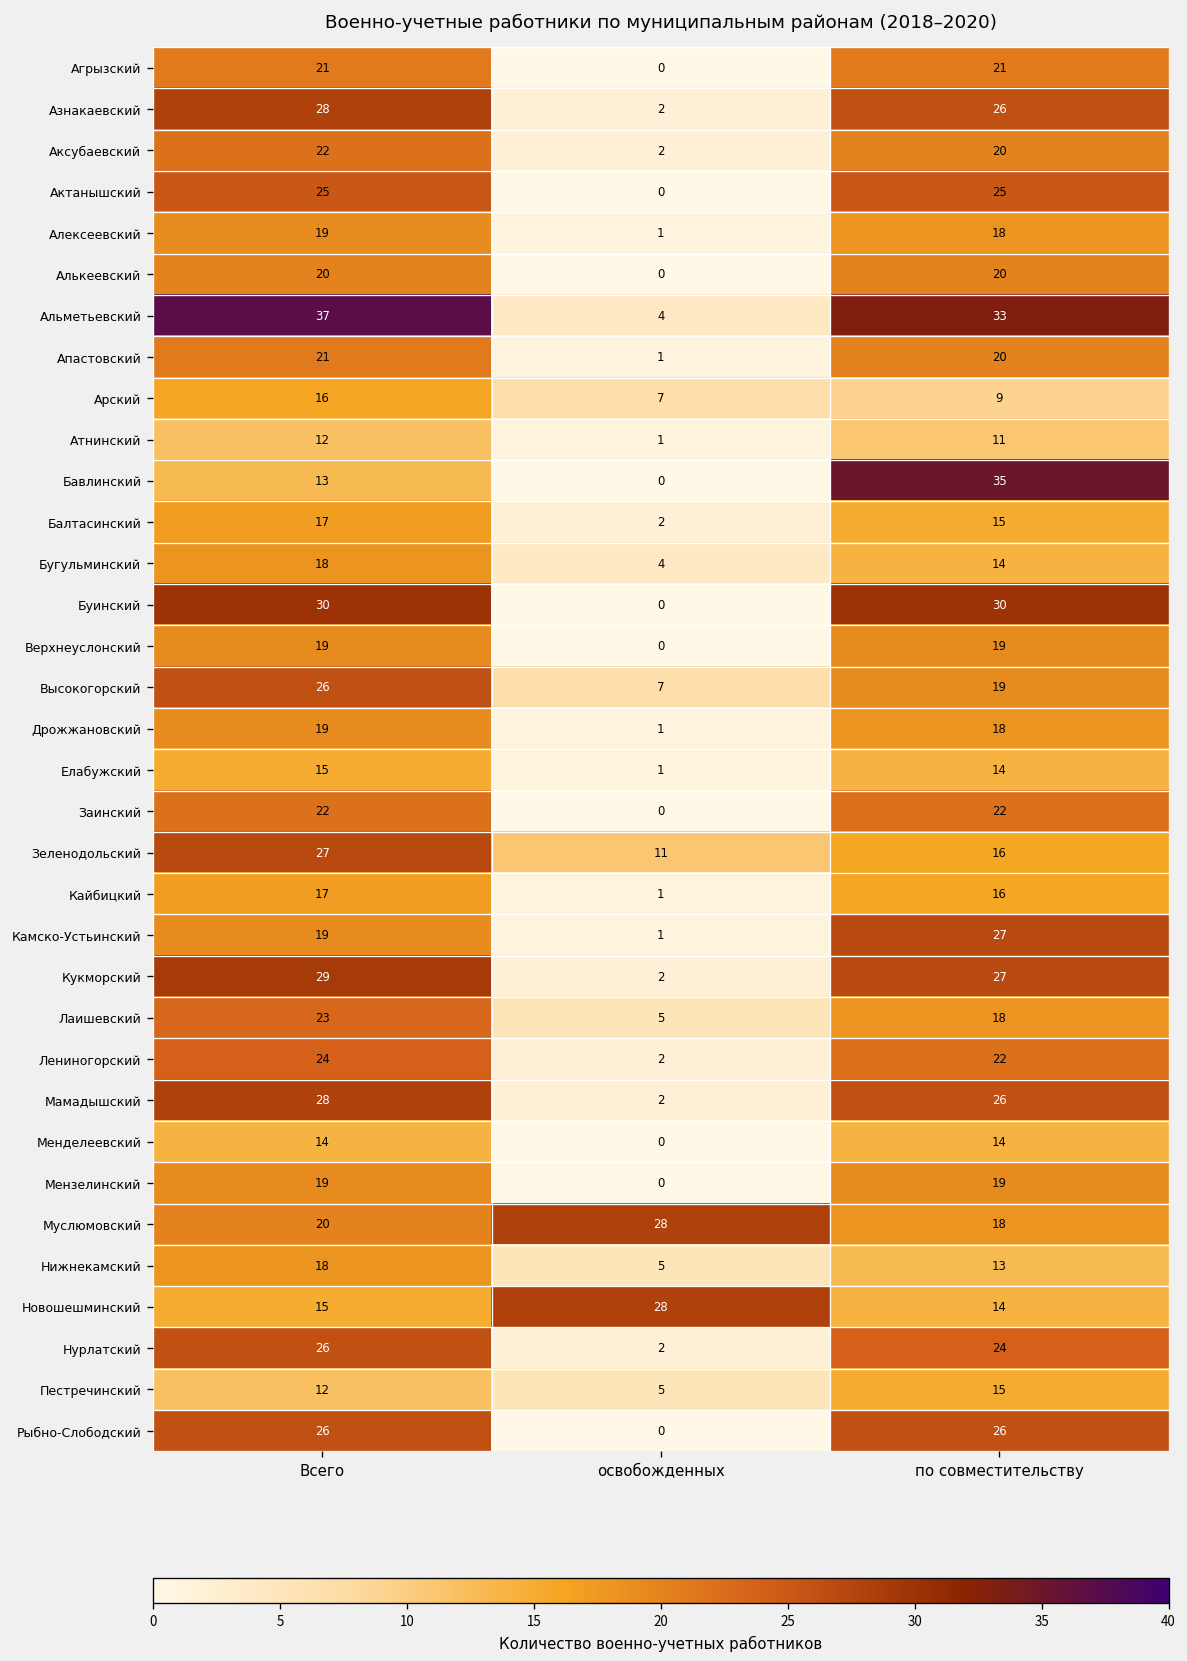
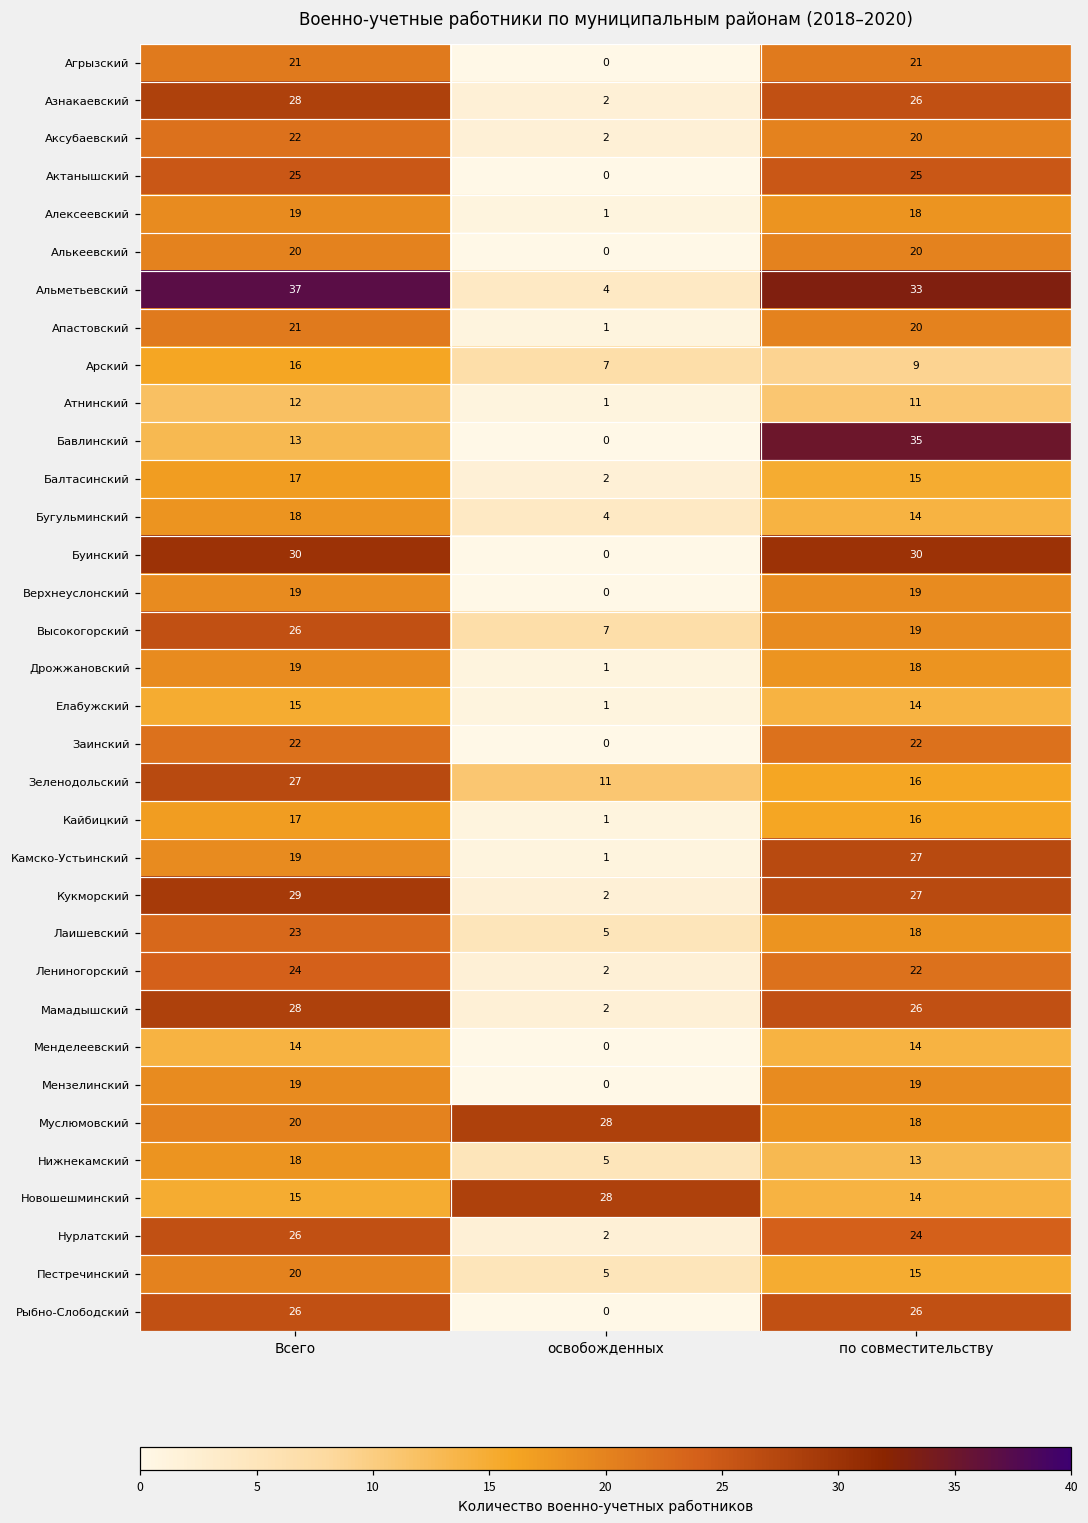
  {
    "Агрызский": {
      "Всего": 21,
      "освобожденных": 0,
      "по совместительству": 21
    },
    "Азнакаевский": {
      "Всего": 28,
      "освобожденных": 2,
      "по совместительству": 26
    },
    "Аксубаевский": {
      "Всего": 22,
      "освобожденных": 2,
      "по совместительству": 20
    },
    "Актанышский": {
      "Всего": 25,
      "освобожденных": 0,
      "по совместительству": 25
    },
    "Алексеевский": {
      "Всего": 19,
      "освобожденных": 1,
      "по совместительству": 18
    },
    "Алькеевский": {
      "Всего": 20,
      "освобожденных": 0,
      "по совместительству": 20
    },
    "Альметьевский": {
      "Всего": 37,
      "освобожденных": 4,
      "по совместительству": 33
    },
    "Апастовский": {
      "Всего": 21,
      "освобожденных": 1,
      "по совместительству": 20
    },
    "Арский": {
      "Всего": 16,
      "освобожденных": 7,
      "по совместительству": 9
    },
    "Атнинский": {
      "Всего": 12,
      "освобожденных": 1,
      "по совместительству": 11
    },
    "Бавлинский": {
      "Всего": 13,
      "освобожденных": 0,
      "по совместительству": 35
    },
    "Балтасинский": {
      "Всего": 17,
      "освобожденных": 2,
      "по совместительству": 15
    },
    "Бугульминский": {
      "Всего": 18,
      "освобожденных": 4,
      "по совместительству": 14
    },
    "Буинский": {
      "Всего": 30,
      "освобожденных": 0,
      "по совместительству": 30
    },
    "Верхнеуслонский": {
      "Всего": 19,
      "освобожденных": 0,
      "по совместительству": 19
    },
    "Высокогорский": {
      "Всего": 26,
      "освобожденных": 7,
      "по совместительству": 19
    },
    "Дрожжановский": {
      "Всего": 19,
      "освобожденных": 1,
      "по совместительству": 18
    },
    "Елабужский": {
      "Всего": 15,
      "освобожденных": 1,
      "по совместительству": 14
    },
    "Заинский": {
      "Всего": 22,
      "освобожденных": 0,
      "по совместительству": 22
    },
    "Зеленодольский": {
      "Всего": 27,
      "освобожденных": 11,
      "по совместительству": 16
    },
    "Кайбицкий": {
      "Всего": 17,
      "освобожденных": 1,
      "по совместительству": 16
    },
    "Камско-Устьинский": {
      "Всего": 19,
      "освобожденных": 1,
      "по совместительству": 27
    },
    "Кукморский": {
      "Всего": 29,
      "освобожденных": 2,
      "по совместительству": 27
    },
    "Лаишевский": {
      "Всего": 23,
      "освобожденных": 5,
      "по совместительству": 18
    },
    "Лениногорский": {
      "Всего": 24,
      "освобожденных": 2,
      "по совместительству": 22
    },
    "Мамадышский": {
      "Всего": 28,
      "освобожденных": 2,
      "по совместительству": 26
    },
    "Менделеевский": {
      "Всего": 14,
      "освобожденных": 0,
      "по совместительству": 14
    },
    "Мензелинский": {
      "Всего": 19,
      "освобожденных": 0,
      "по совместительству": 19
    },
    "Муслюмовский": {
      "Всего": 20,
      "освобожденных": 28,
      "по совместительству": 18
    },
    "Нижнекамский": {
      "Всего": 18,
      "освобожденных": 5,
      "по совместительству": 13
    },
    "Новошешминский": {
      "Всего": 15,
      "освобожденных": 28,
      "по совместительству": 14
    },
    "Нурлатский": {
      "Всего": 26,
      "освобожденных": 2,
      "по совместительству": 24
    },
    "Пестречинский": {
-     "Всего": 12,
+     "Всего": 20,
      "освобожденных": 5,
      "по совместительству": 15
    },
    "Рыбно-Слободский": {
      "Всего": 26,
      "освобожденных": 0,
      "по совместительству": 26
    }
  }
